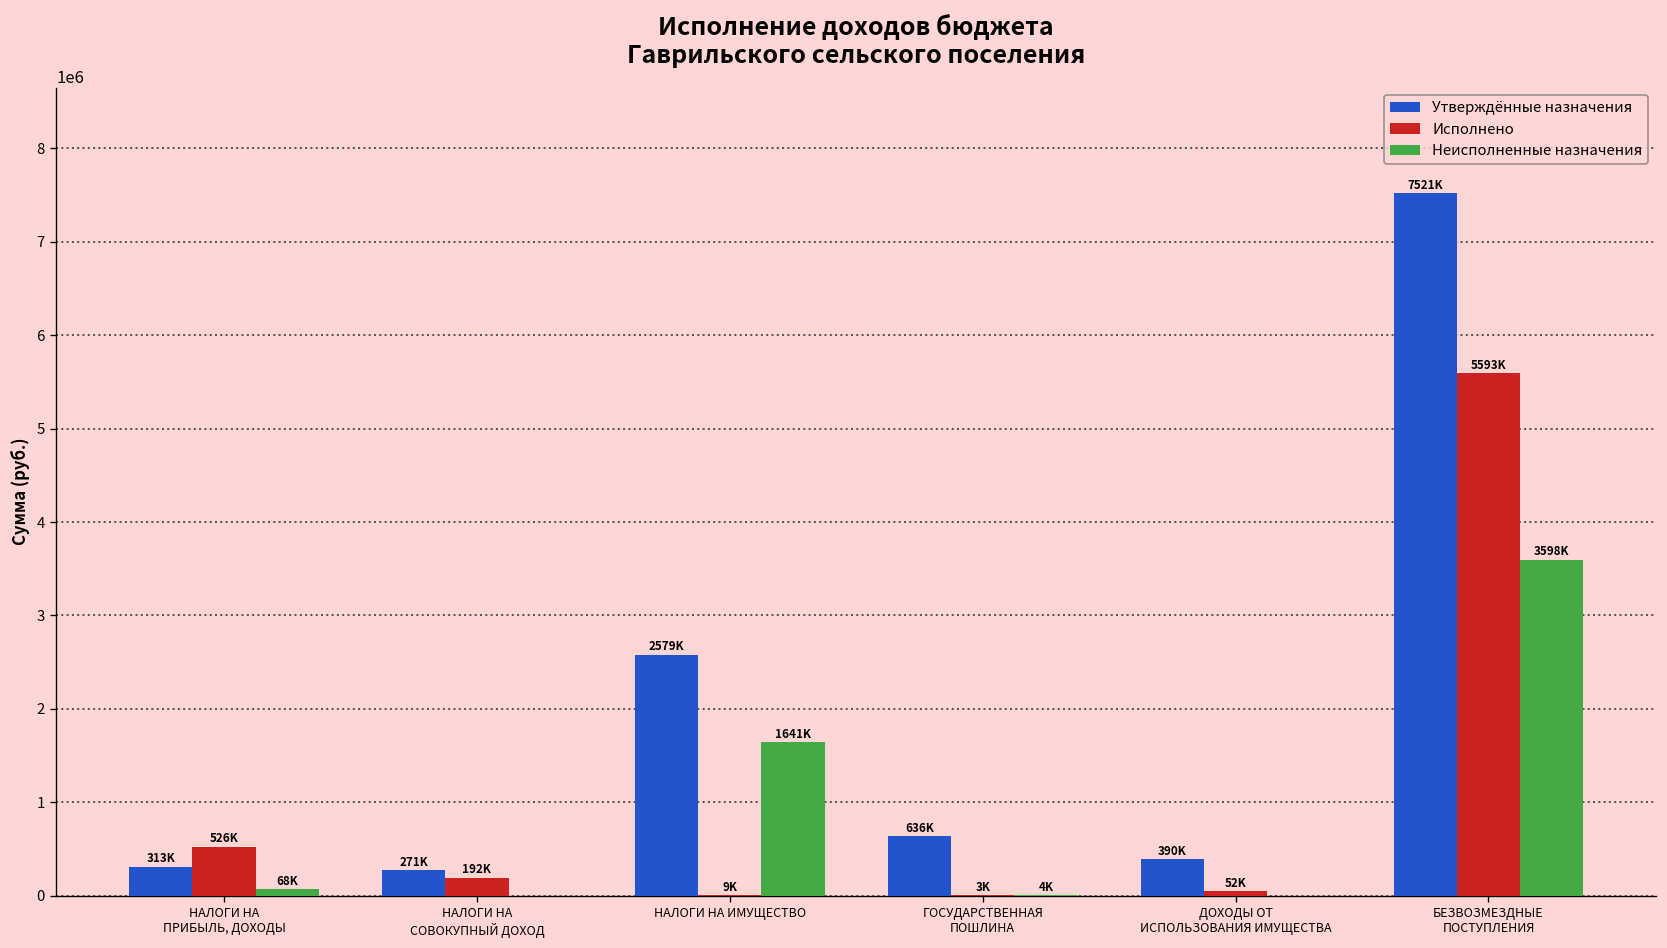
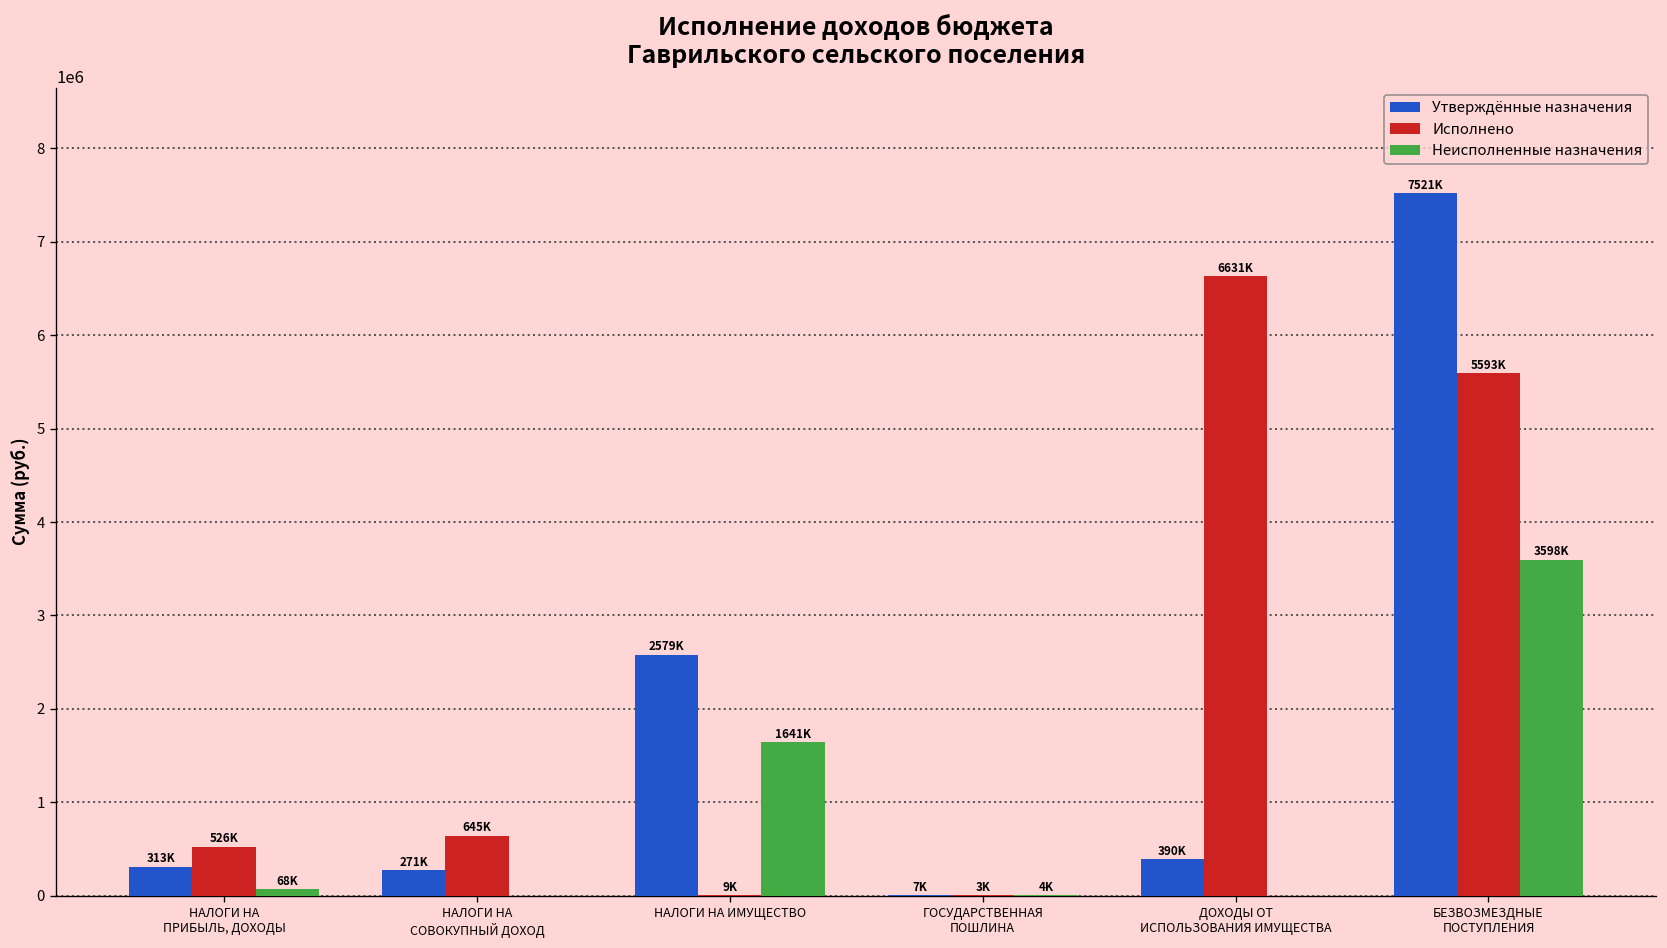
  {
    "Утверждённые назначения": {
      "НАЛОГИ НА ПРИБЫЛЬ, ДОХОДЫ": "313K",
      "НАЛОГИ НА СОВОКУПНЫЙ ДОХОД": "271K",
      "НАЛОГИ НА ИМУЩЕСТВО": "2579K",
-     "ГОСУДАРСТВЕННАЯ ПОШЛИНА": "636K",
+     "ГОСУДАРСТВЕННАЯ ПОШЛИНА": "7K",
      "ДОХОДЫ ОТ ИСПОЛЬЗОВАНИЯ ИМУЩЕСТВА": "390K",
      "БЕЗВОЗМЕЗДНЫЕ ПОСТУПЛЕНИЯ": "7521K"
    },
    "Исполнено": {
      "НАЛОГИ НА ПРИБЫЛЬ, ДОХОДЫ": "526K",
-     "НАЛОГИ НА СОВОКУПНЫЙ ДОХОД": "192K",
+     "НАЛОГИ НА СОВОКУПНЫЙ ДОХОД": "645K",
      "НАЛОГИ НА ИМУЩЕСТВО": "9K",
      "ГОСУДАРСТВЕННАЯ ПОШЛИНА": "3K",
-     "ДОХОДЫ ОТ ИСПОЛЬЗОВАНИЯ ИМУЩЕСТВА": "52K",
+     "ДОХОДЫ ОТ ИСПОЛЬЗОВАНИЯ ИМУЩЕСТВА": "6631K",
      "БЕЗВОЗМЕЗДНЫЕ ПОСТУПЛЕНИЯ": "5593K"
    },
    "Неисполненные назначения": {
      "НАЛОГИ НА ПРИБЫЛЬ, ДОХОДЫ": "68K",
      "НАЛОГИ НА ИМУЩЕСТВО": "1641K",
      "ГОСУДАРСТВЕННАЯ ПОШЛИНА": "4K",
      "БЕЗВОЗМЕЗДНЫЕ ПОСТУПЛЕНИЯ": "3598K"
    }
  }
